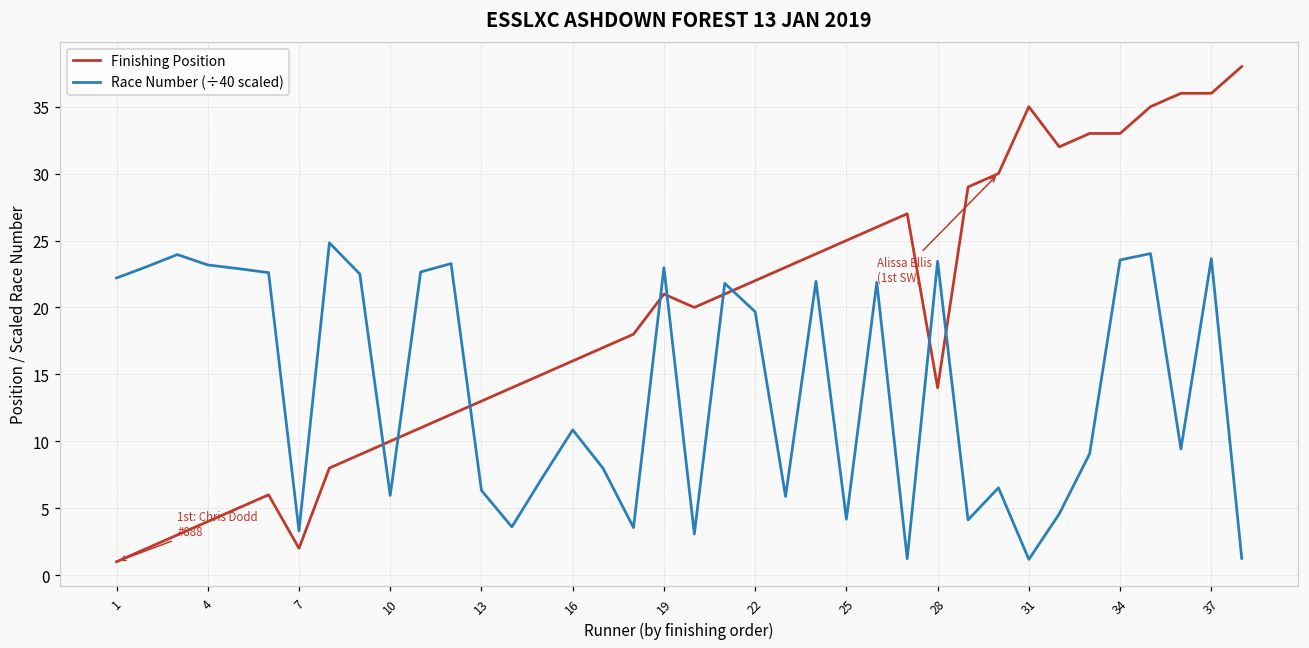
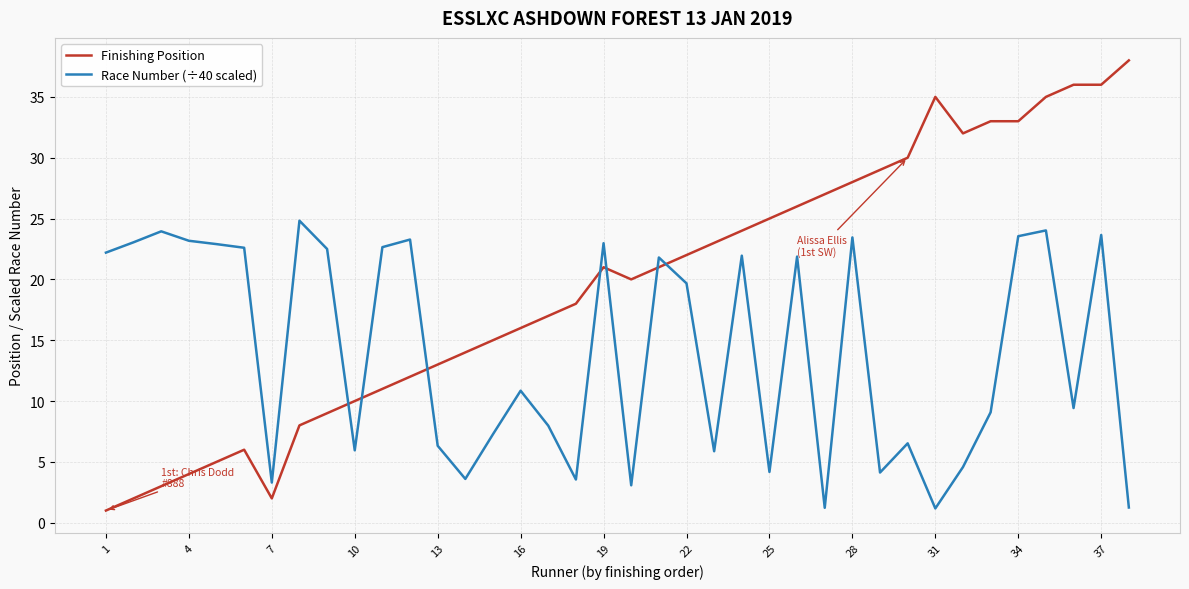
  {
    "Finishing Position": {
      "1": 1,
      "7": 2,
      "10": 10,
      "13": 13,
      "16": 16,
      "19": 21,
      "22": 22,
      "25": 25,
-     "28": 14,
+     "28": 28,
      "31": 35,
      "34": 33,
      "37": 36
    },
    "Race Number (÷40 scaled)": {
      "1": 22,
      "4": 23,
      "7": 3.3,
      "10": 6,
      "13": 6.3,
      "16": 11,
      "19": 23,
      "22": 19.7,
      "25": 4,
      "31": 1,
      "34": 23.6,
      "37": 23.7
    }
  }
